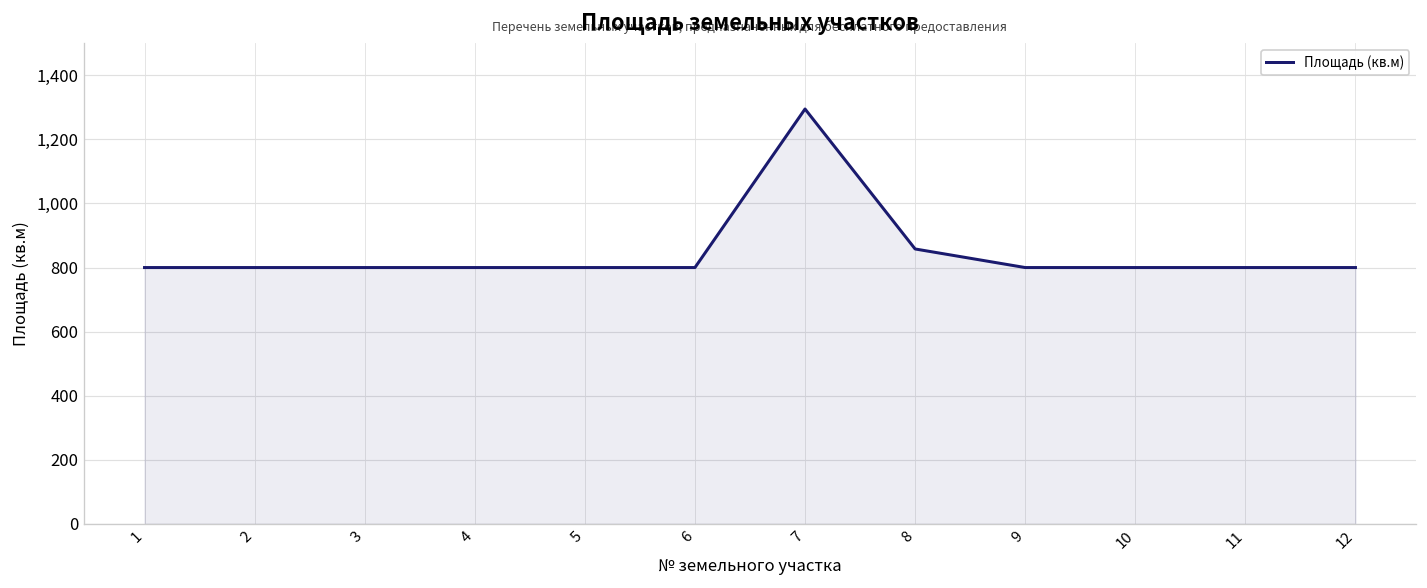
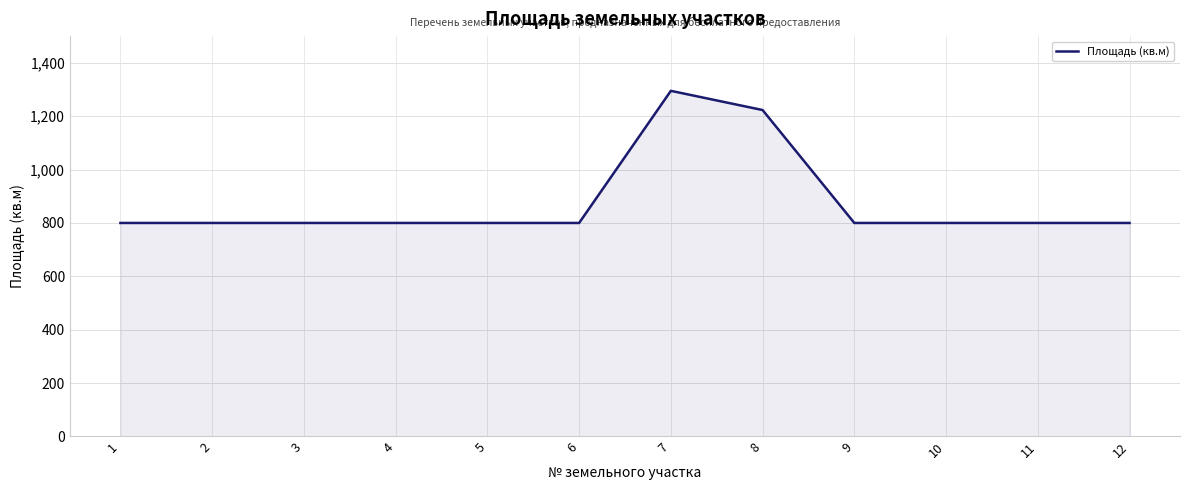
  {
    "1": "800",
    "2": "800",
    "3": "800",
    "4": "800",
    "5": "800",
    "6": "800",
    "7": "1,300",
-   "8": "860",
+   "8": "1,220",
    "9": "800",
    "10": "800",
    "11": "800",
    "12": "800"
  }
